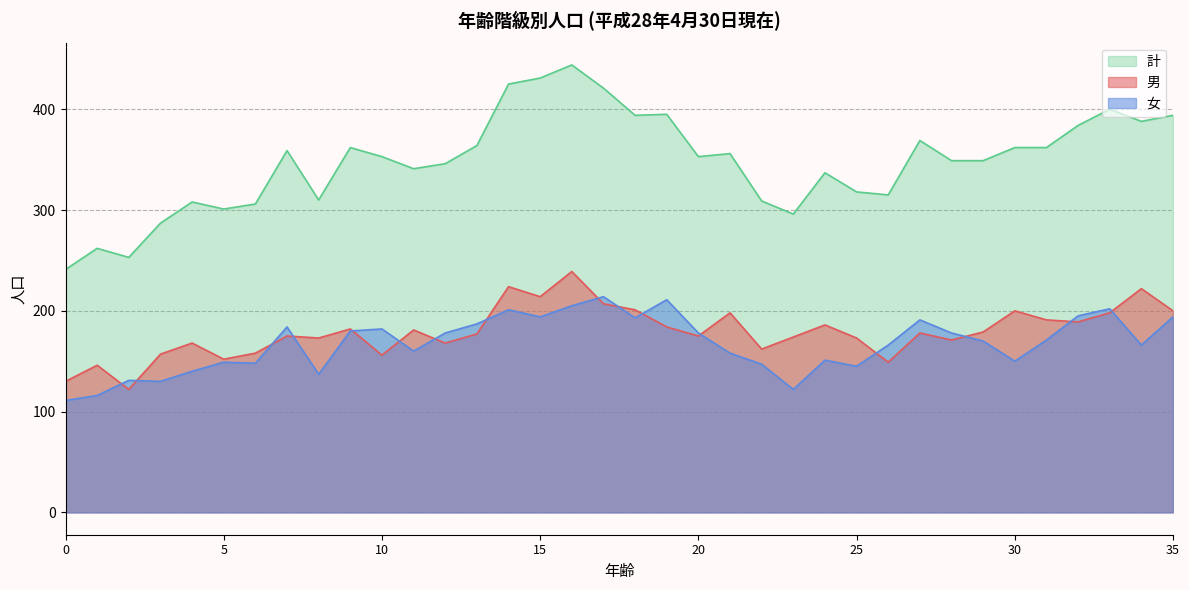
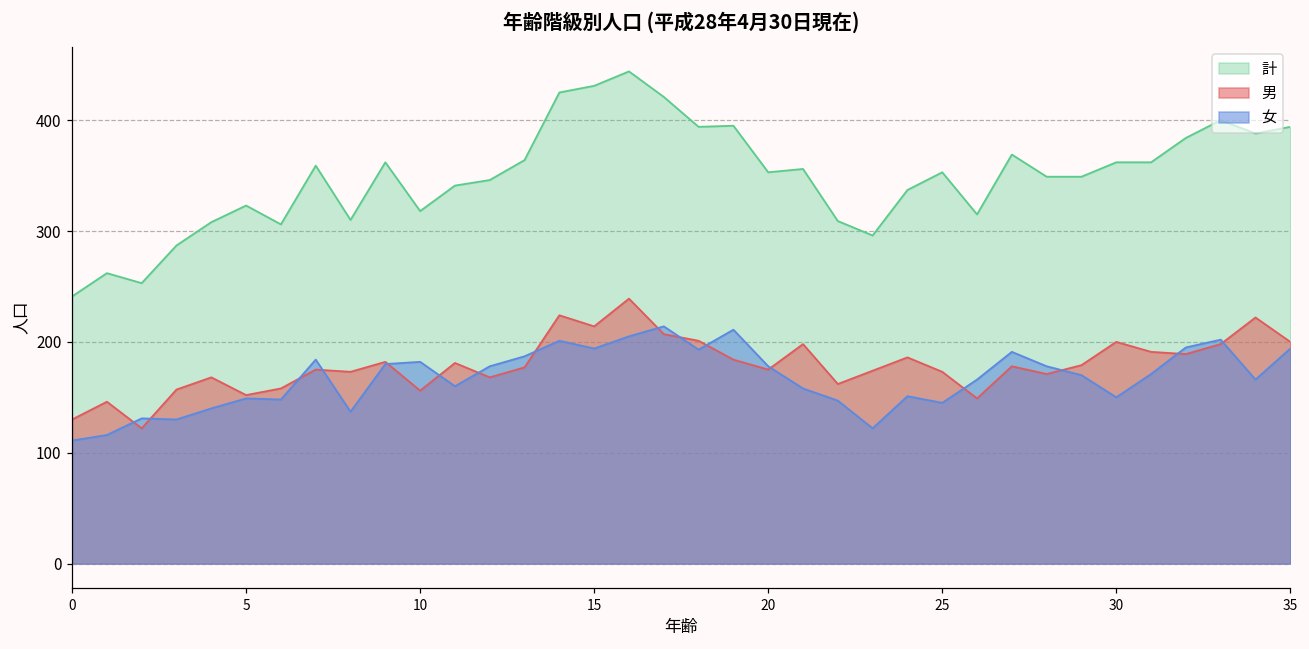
  {
    "計": {
      "0": 241,
-     "5": 301,
-     "10": 353,
+     "5": 323,
+     "10": 318,
      "15": 431,
      "20": 353,
-     "25": 318,
+     "25": 353,
      "30": 362,
      "35": 394
    },
    "男": {
      "0": 130,
      "5": 152,
      "10": 156,
      "15": 214,
      "20": 175,
      "25": 173,
      "30": 200,
      "35": 200
    },
    "女": {
      "0": 111,
      "5": 149,
      "10": 182,
      "15": 194,
      "20": 178,
      "25": 145,
      "30": 150,
      "35": 194
    }
  }
